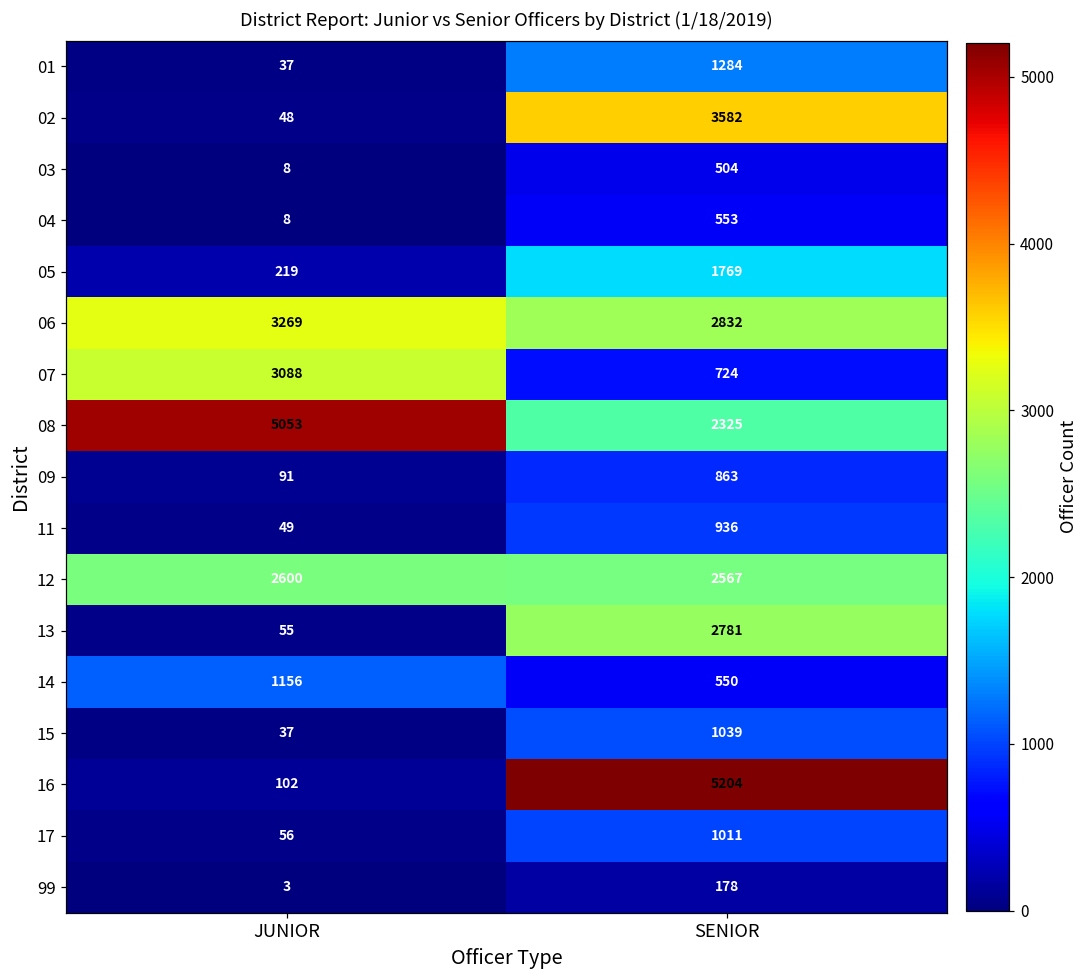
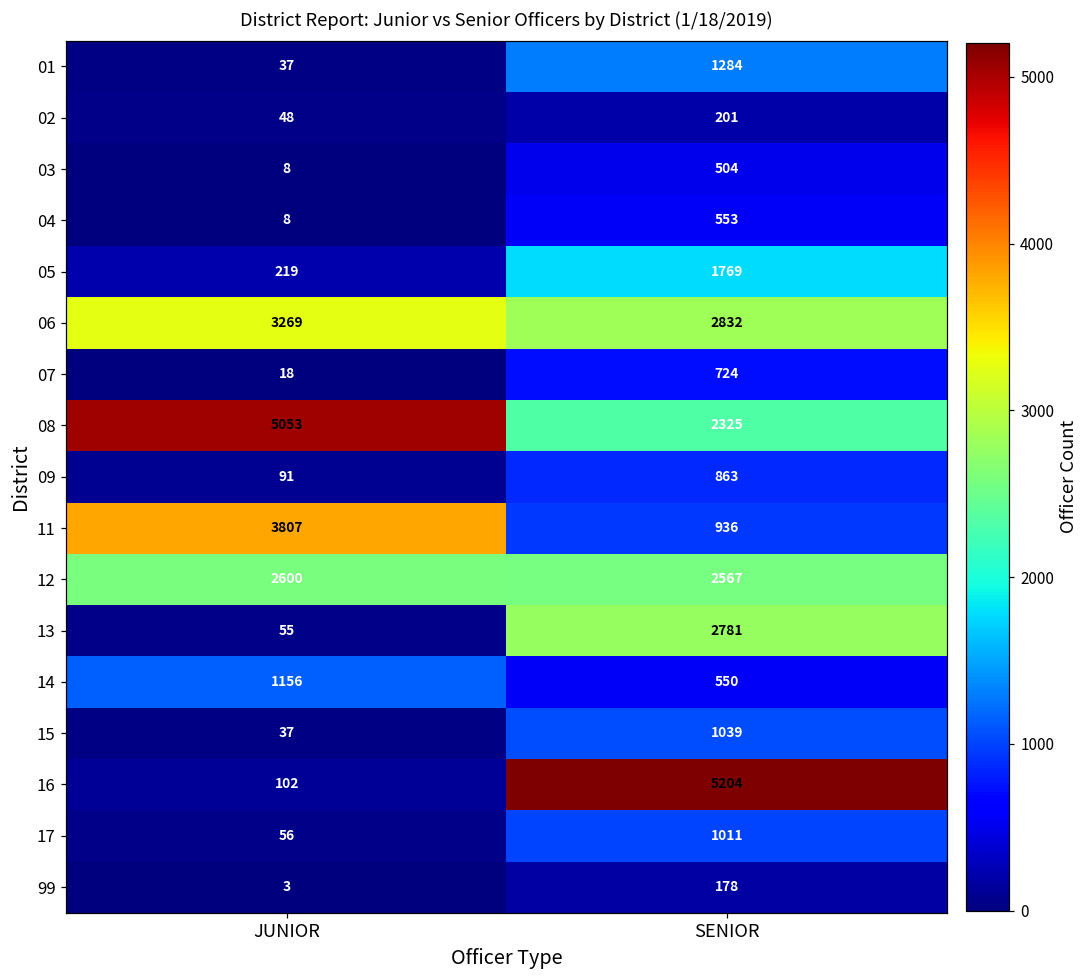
  {
    "01": {
      "JUNIOR": 37,
      "SENIOR": 1284
    },
    "02": {
      "JUNIOR": 48,
-     "SENIOR": 3582
+     "SENIOR": 201
    },
    "03": {
      "JUNIOR": 8,
      "SENIOR": 504
    },
    "04": {
      "JUNIOR": 8,
      "SENIOR": 553
    },
    "05": {
      "JUNIOR": 219,
      "SENIOR": 1769
    },
    "06": {
      "JUNIOR": 3269,
      "SENIOR": 2832
    },
    "07": {
-     "JUNIOR": 3088,
+     "JUNIOR": 18,
      "SENIOR": 724
    },
    "08": {
      "JUNIOR": 5053,
      "SENIOR": 2325
    },
    "09": {
      "JUNIOR": 91,
      "SENIOR": 863
    },
    "11": {
-     "JUNIOR": 49,
+     "JUNIOR": 3807,
      "SENIOR": 936
    },
    "12": {
      "JUNIOR": 2600,
      "SENIOR": 2567
    },
    "13": {
      "JUNIOR": 55,
      "SENIOR": 2781
    },
    "14": {
      "JUNIOR": 1156,
      "SENIOR": 550
    },
    "15": {
      "JUNIOR": 37,
      "SENIOR": 1039
    },
    "16": {
      "JUNIOR": 102,
      "SENIOR": 5204
    },
    "17": {
      "JUNIOR": 56,
      "SENIOR": 1011
    },
    "99": {
      "JUNIOR": 3,
      "SENIOR": 178
    }
  }
